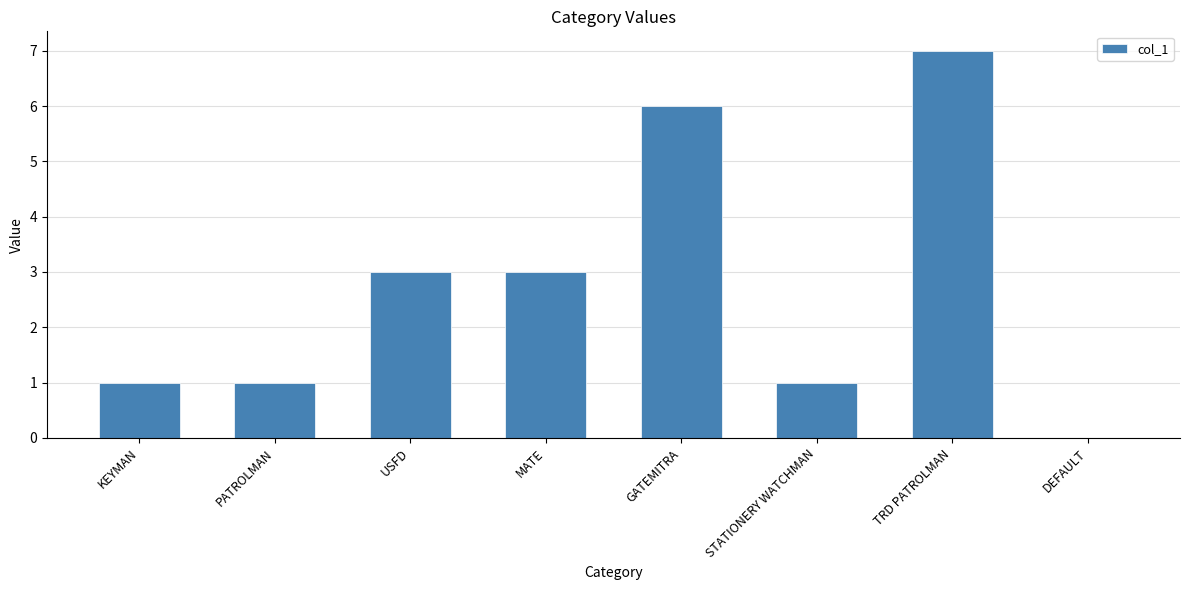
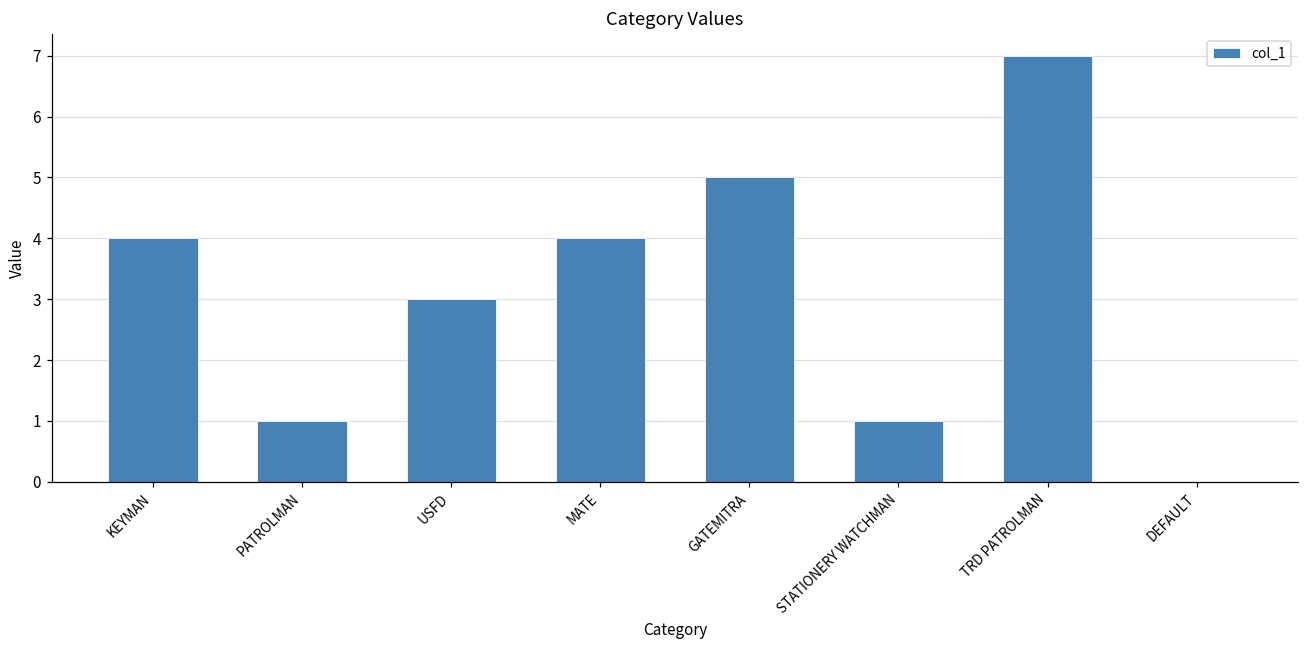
  {
-   "KEYMAN": 1,
+   "KEYMAN": 4,
    "PATROLMAN": 1,
    "USFD": 3,
-   "MATE": 3,
-   "GATEMITRA": 6,
+   "MATE": 4,
+   "GATEMITRA": 5,
    "STATIONERY WATCHMAN": 1,
    "TRD PATROLMAN": 7,
    "DEFAULT": 0
  }
